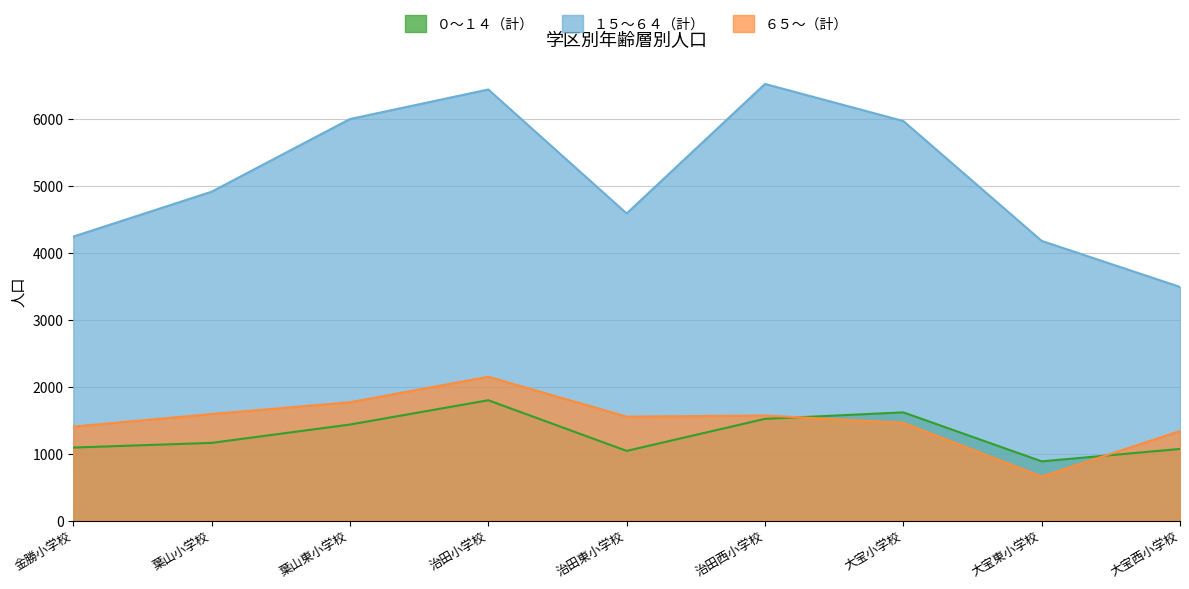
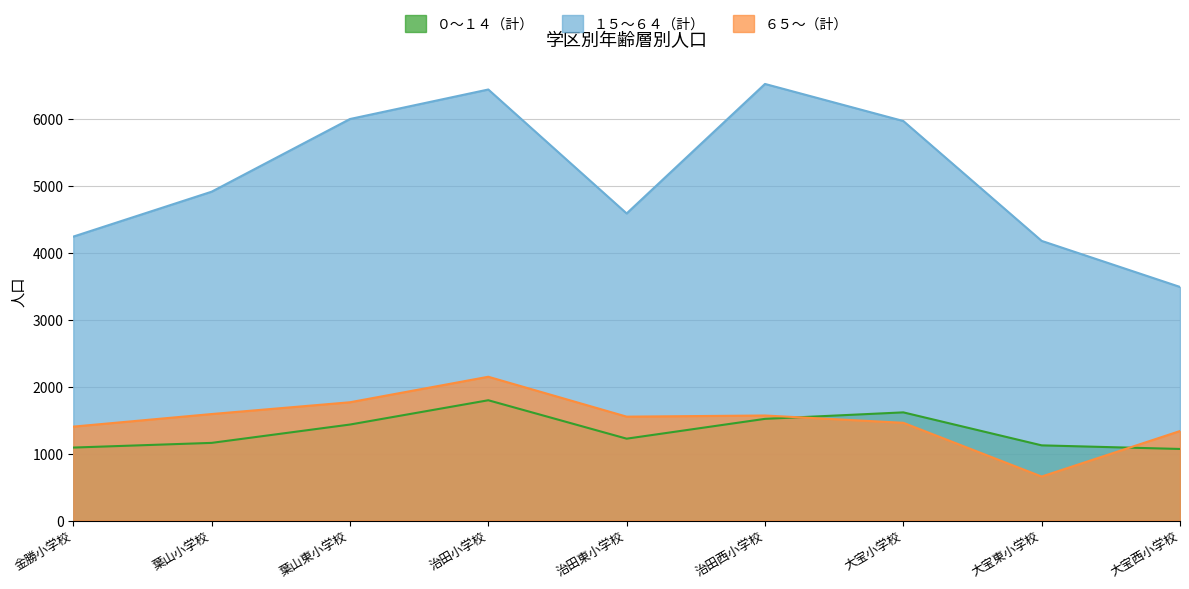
  {
    "０～１４（計）": {
      "金勝小学校": 1100,
      "葉山小学校": 1200,
      "葉山東小学校": 1400,
      "治田小学校": 1800,
-     "治田東小学校": 1000,
+     "治田東小学校": 1200,
      "治田西小学校": 1500,
      "大宝小学校": 1600,
-     "大宝東小学校": 900,
+     "大宝東小学校": 1100,
      "大宝西小学校": 1100
    },
    "１５～６４（計）": {
      "金勝小学校": 4200,
      "葉山小学校": 4900,
      "葉山東小学校": 6000,
      "治田小学校": 6400,
      "治田東小学校": 4600,
      "治田西小学校": 6500,
      "大宝小学校": 6000,
      "大宝東小学校": 4200,
      "大宝西小学校": 3500
    },
    "６５～（計）": {
      "金勝小学校": 1400,
      "葉山小学校": 1600,
      "葉山東小学校": 1800,
      "治田小学校": 2100,
      "治田東小学校": 1600,
      "治田西小学校": 1600,
      "大宝小学校": 1500,
      "大宝東小学校": 700,
      "大宝西小学校": 1300
    }
  }
